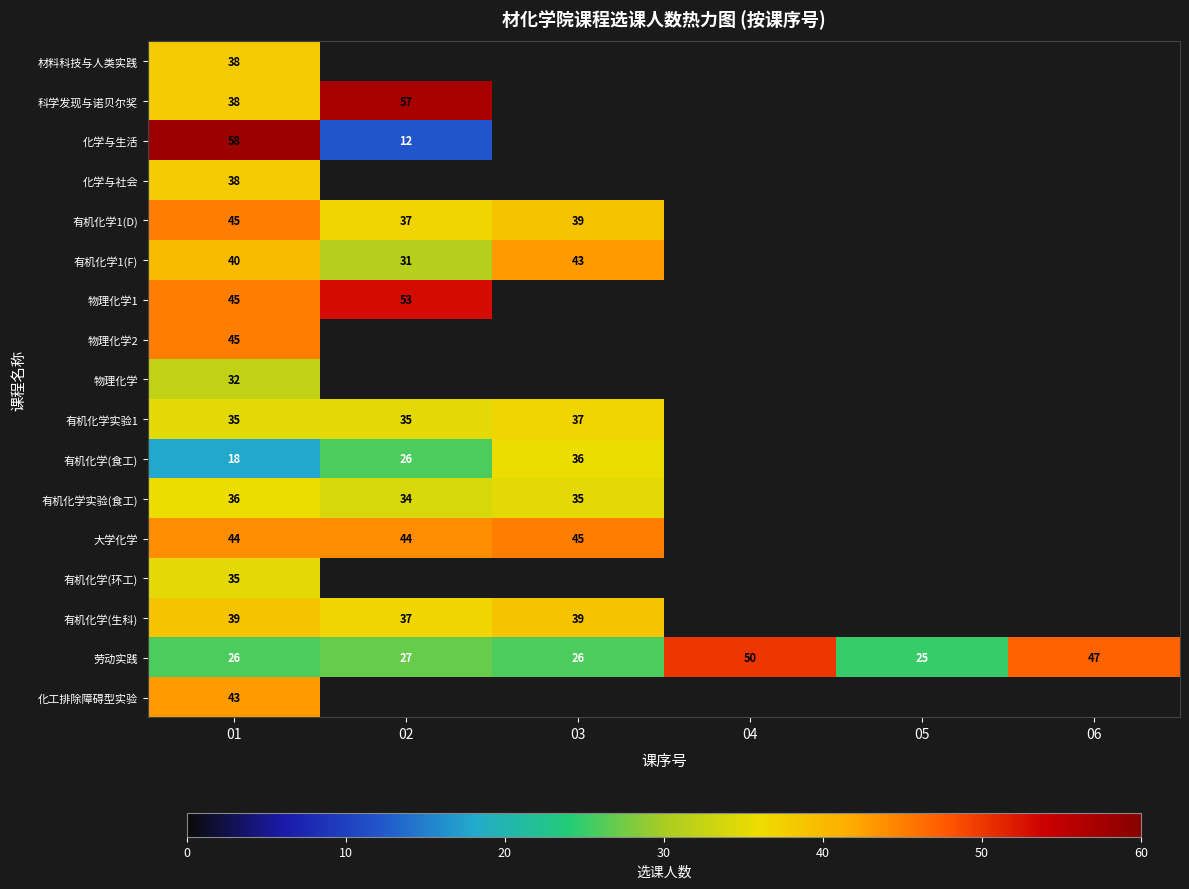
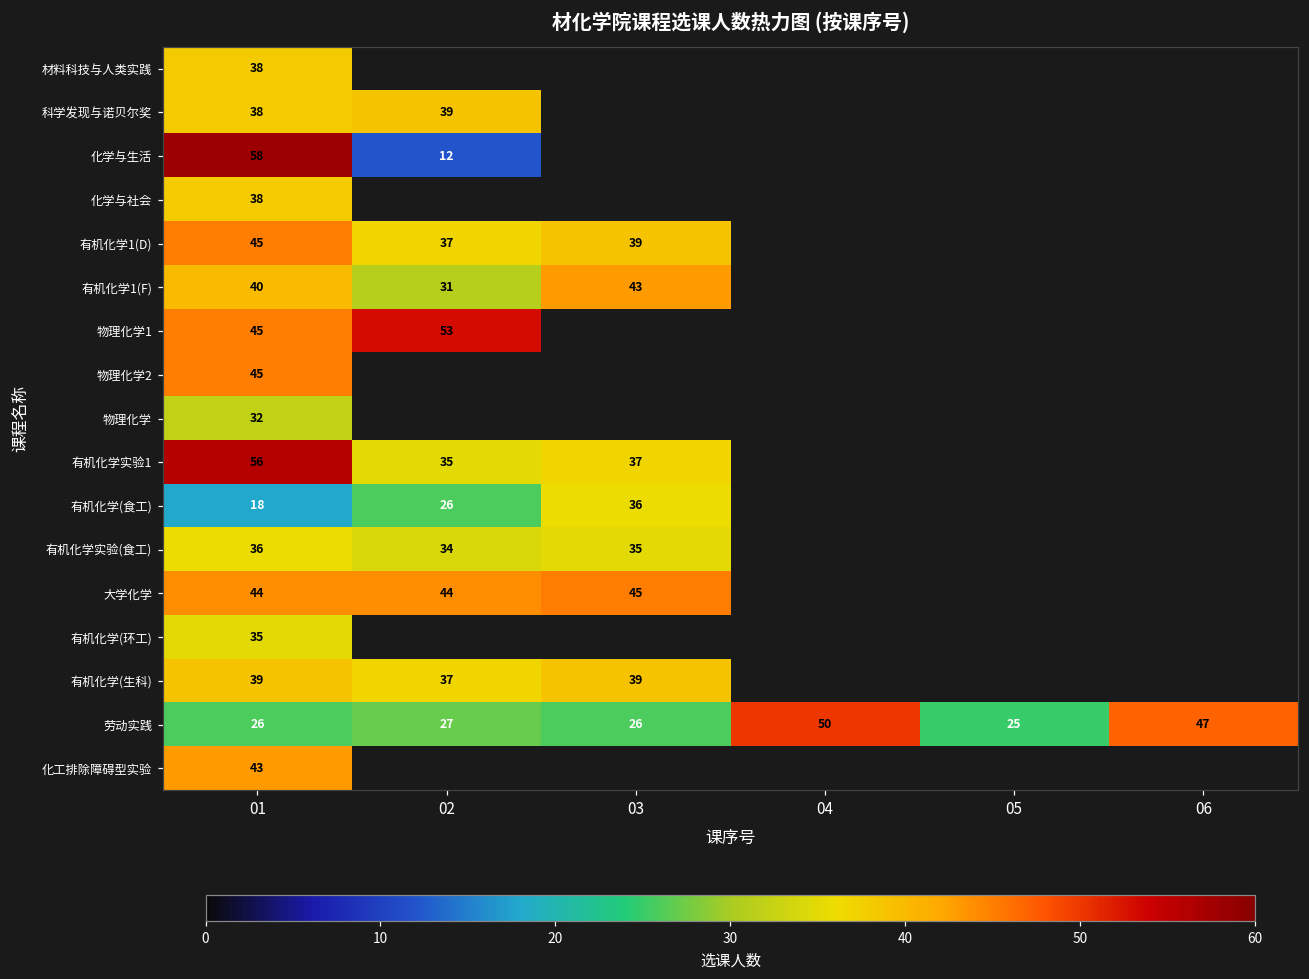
  {
    "材料科技与人类实践": {
      "01": 38
    },
    "科学发现与诺贝尔奖": {
      "01": 38,
-     "02": 57
+     "02": 39
    },
    "化学与生活": {
      "01": 58,
      "02": 12
    },
    "化学与社会": {
      "01": 38
    },
    "有机化学1(D)": {
      "01": 45,
      "02": 37,
      "03": 39
    },
    "有机化学1(F)": {
      "01": 40,
      "02": 31,
      "03": 43
    },
    "物理化学1": {
      "01": 45,
      "02": 53
    },
    "物理化学2": {
      "01": 45
    },
    "物理化学": {
      "01": 32
    },
    "有机化学实验1": {
-     "01": 35,
+     "01": 56,
      "02": 35,
      "03": 37
    },
    "有机化学(食工)": {
      "01": 18,
      "02": 26,
      "03": 36
    },
    "有机化学实验(食工)": {
      "01": 36,
      "02": 34,
      "03": 35
    },
    "大学化学": {
      "01": 44,
      "02": 44,
      "03": 45
    },
    "有机化学(环工)": {
      "01": 35
    },
    "有机化学(生科)": {
      "01": 39,
      "02": 37,
      "03": 39
    },
    "劳动实践": {
      "01": 26,
      "02": 27,
      "03": 26,
      "04": 50,
      "05": 25,
      "06": 47
    },
    "化工排除障碍型实验": {
      "01": 43
    }
  }
